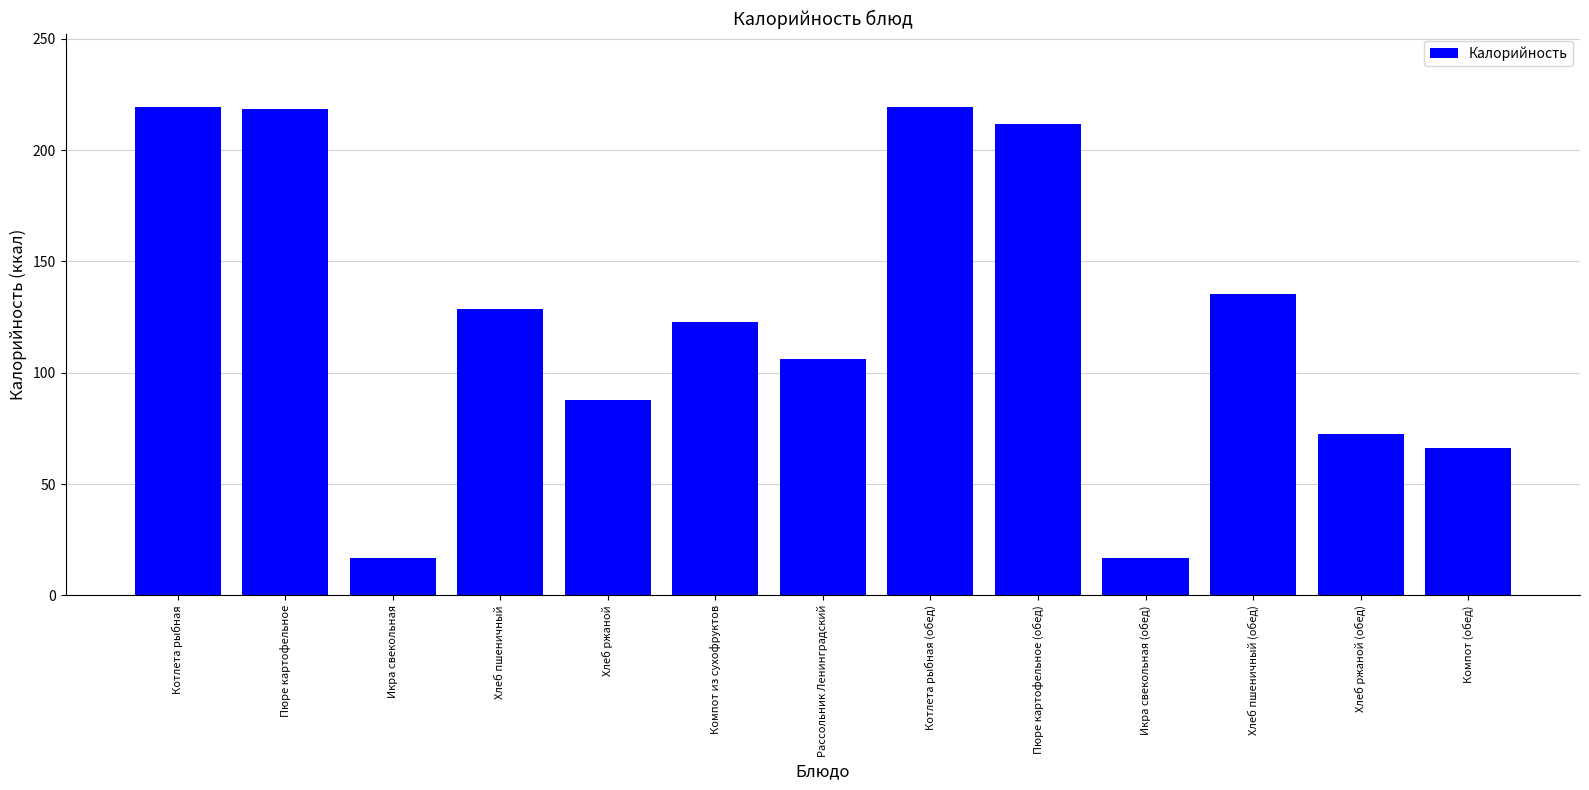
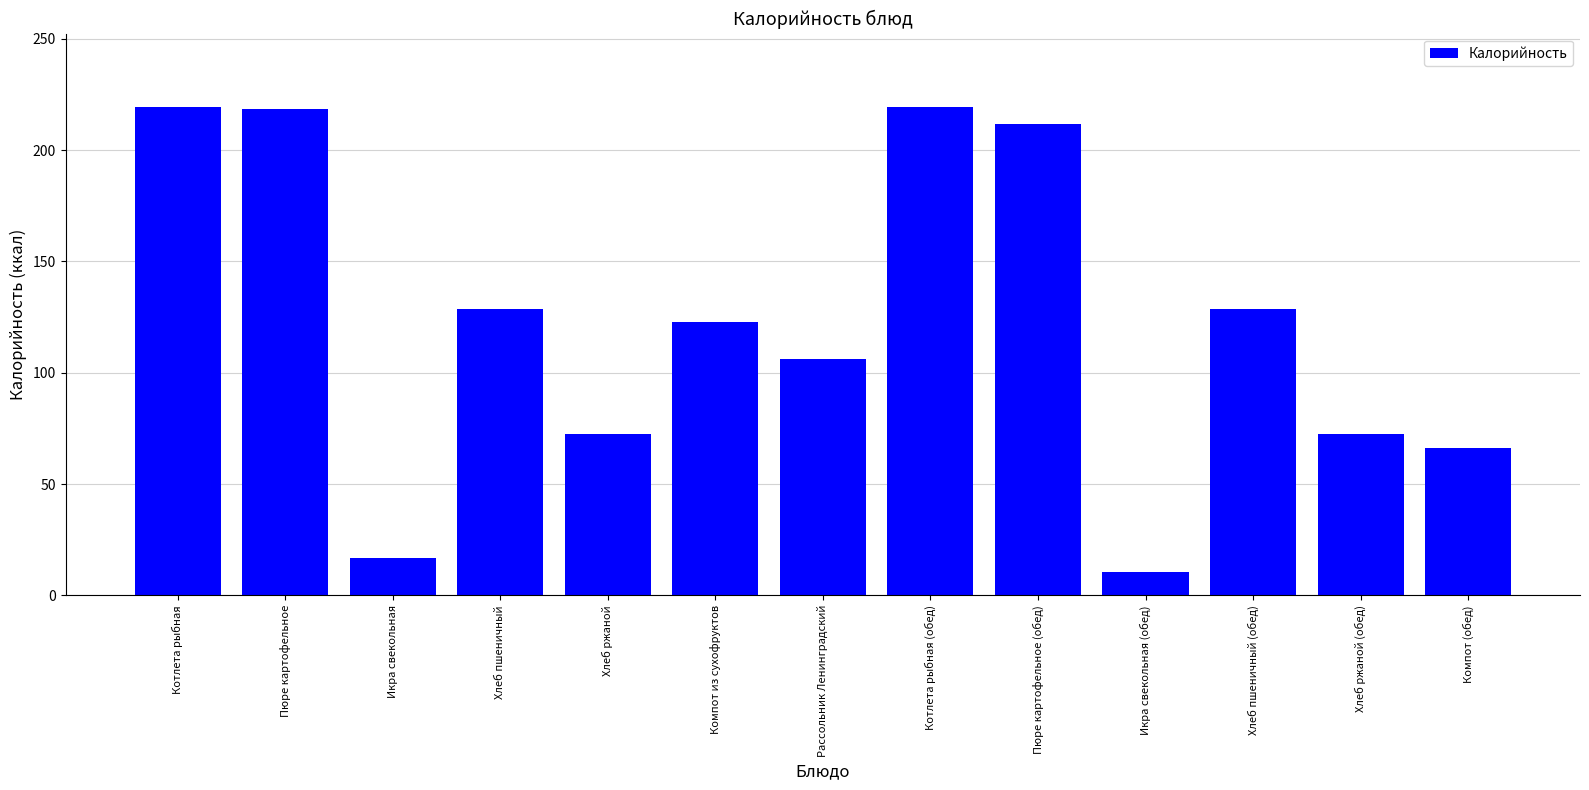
  {
    "Котлета рыбная": 219,
    "Пюре картофельное": 218,
    "Икра свекольная": 17,
    "Хлеб пшеничный": 129,
-   "Хлеб ржаной": 88,
+   "Хлеб ржаной": 72,
    "Компот из сухофруктов": 123,
    "Рассольник Ленинградский": 106,
    "Котлета рыбная (обед)": 219,
    "Пюре картофельное (обед)": 212,
-   "Икра свекольная (обед)": 17,
-   "Хлеб пшеничный (обед)": 135,
+   "Икра свекольная (обед)": 11,
+   "Хлеб пшеничный (обед)": 129,
    "Хлеб ржаной (обед)": 72,
    "Компот (обед)": 66
  }
